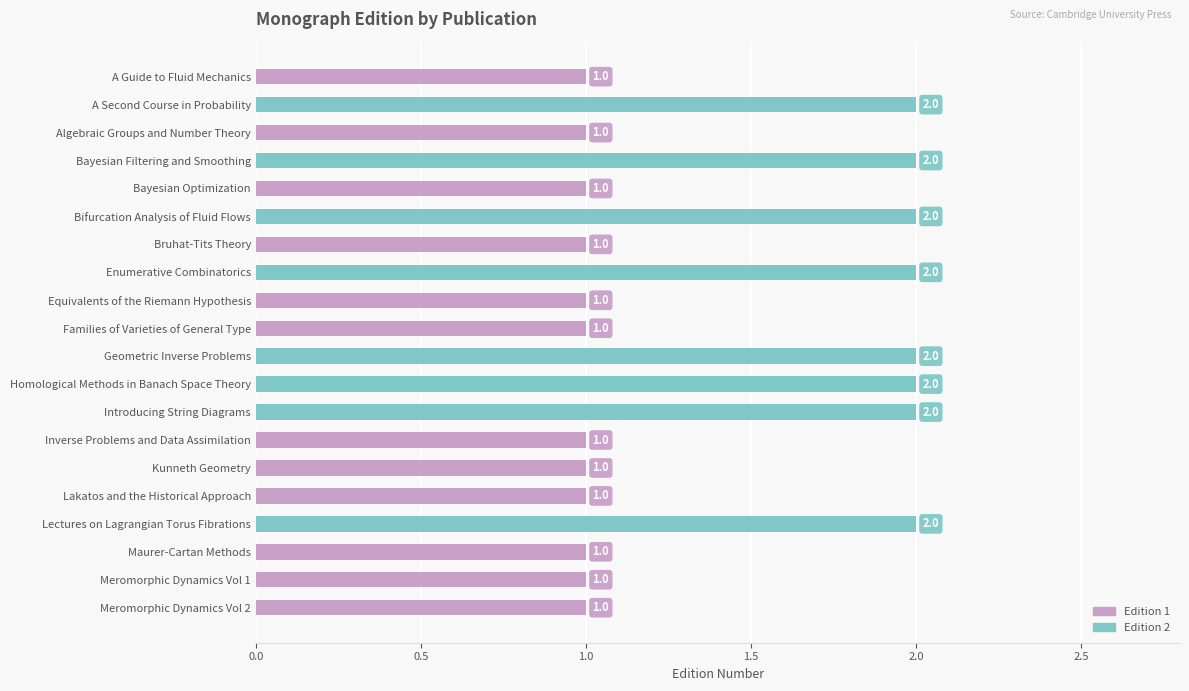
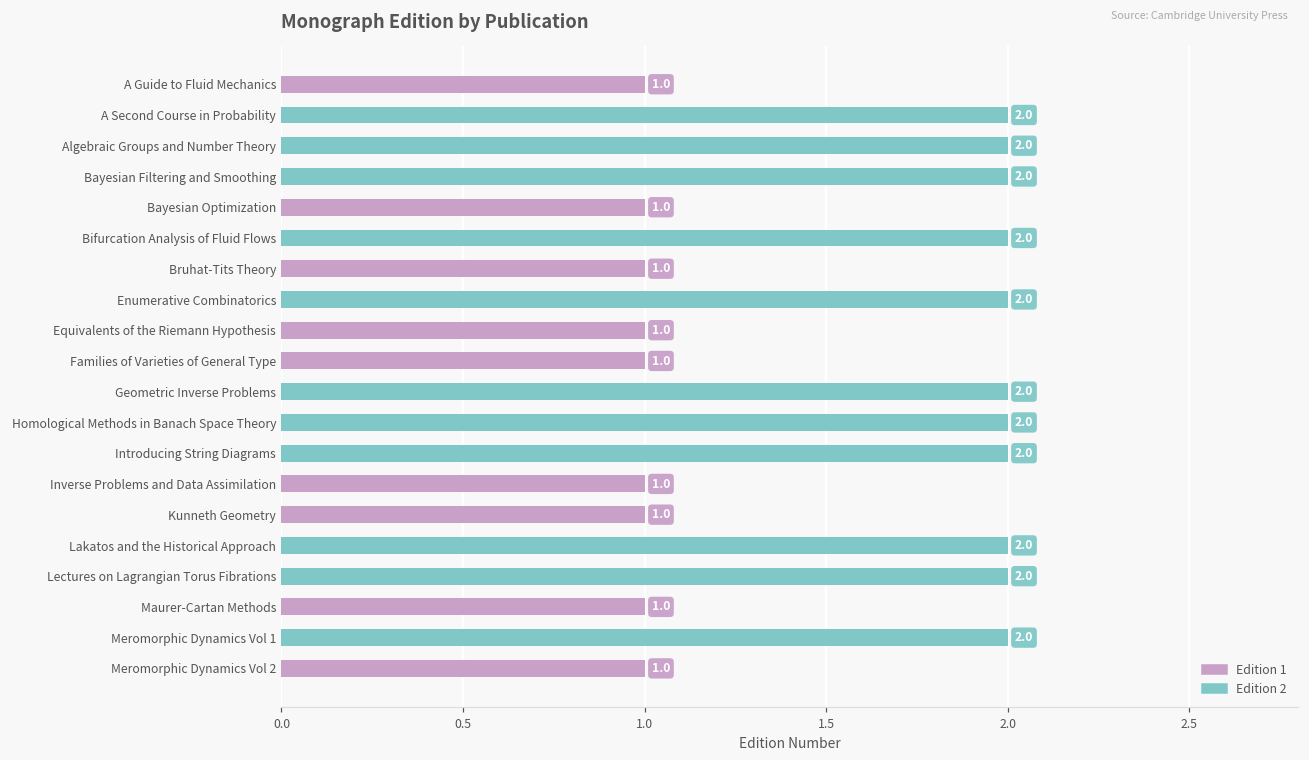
  {
-   "Algebraic Groups and Number Theory": 1.0,
-   "Lakatos and the Historical Approach": 1.0,
-   "Meromorphic Dynamics Vol 1": 1.0
+   "Algebraic Groups and Number Theory": 2.0,
+   "Lakatos and the Historical Approach": 2.0,
+   "Meromorphic Dynamics Vol 1": 2.0
  }
